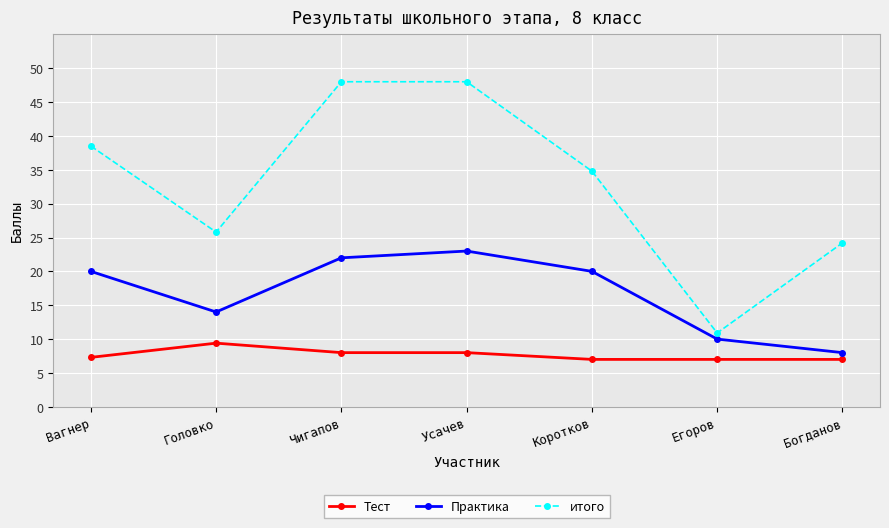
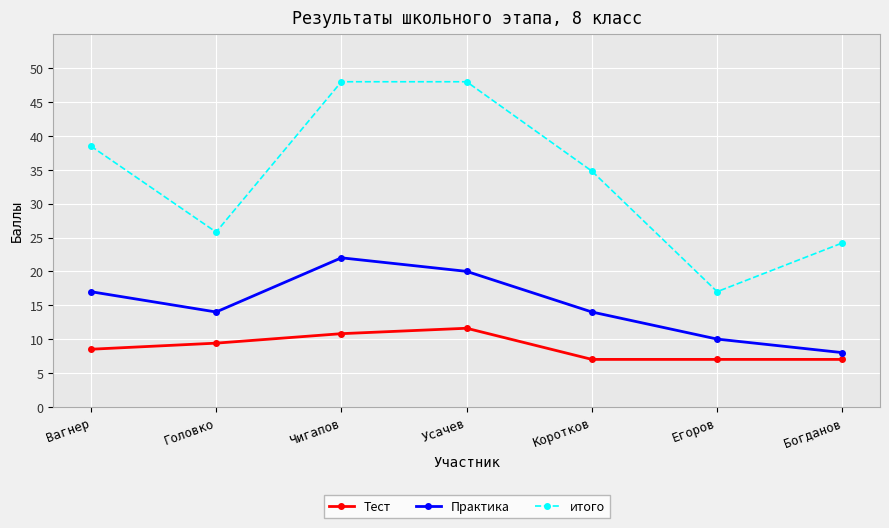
  {
    "Тест": {
-     "Вагнер": 7,
+     "Вагнер": 9,
      "Головко": 9,
-     "Чигапов": 8,
-     "Усачев": 8,
+     "Чигапов": 11,
+     "Усачев": 12,
      "Коротков": 7,
      "Егоров": 7,
      "Богданов": 7
    },
    "Практика": {
-     "Вагнер": 20,
+     "Вагнер": 17,
      "Головко": 14,
      "Чигапов": 22,
-     "Усачев": 23,
-     "Коротков": 20,
+     "Усачев": 20,
+     "Коротков": 14,
      "Егоров": 10,
      "Богданов": 8
    },
    "итого": {
      "Вагнер": 39,
      "Головко": 26,
      "Чигапов": 48,
      "Усачев": 48,
      "Коротков": 35,
-     "Егоров": 11,
+     "Егоров": 17,
      "Богданов": 24
    }
  }
